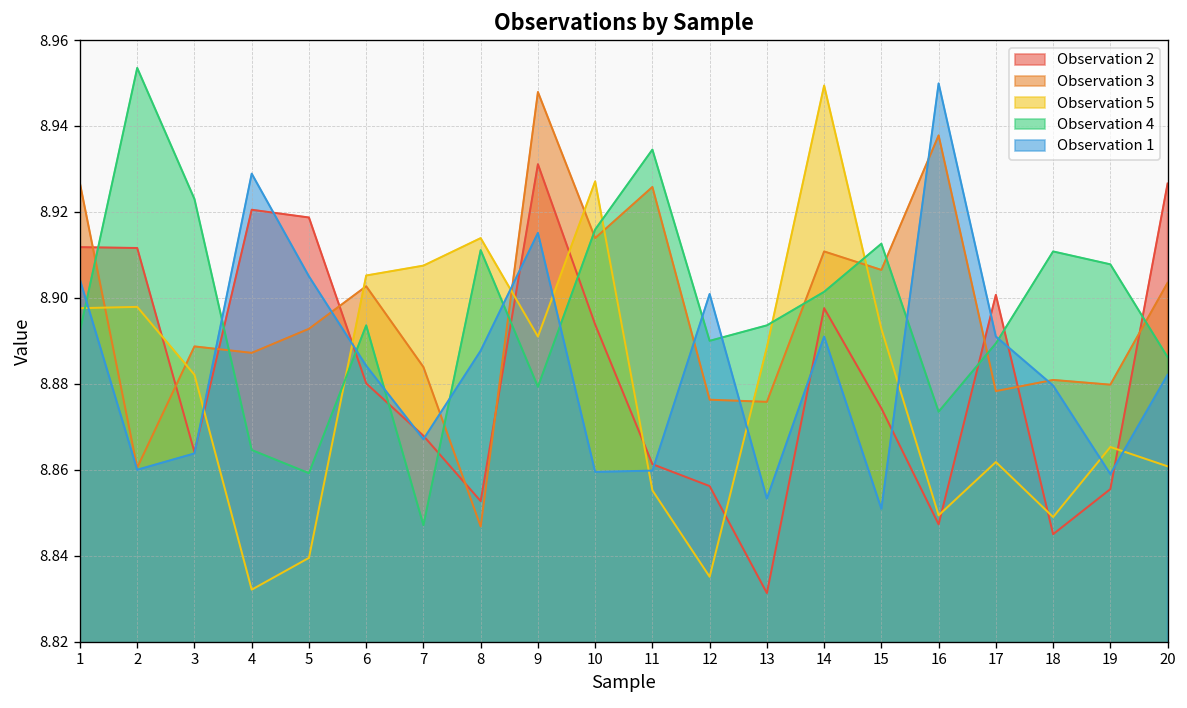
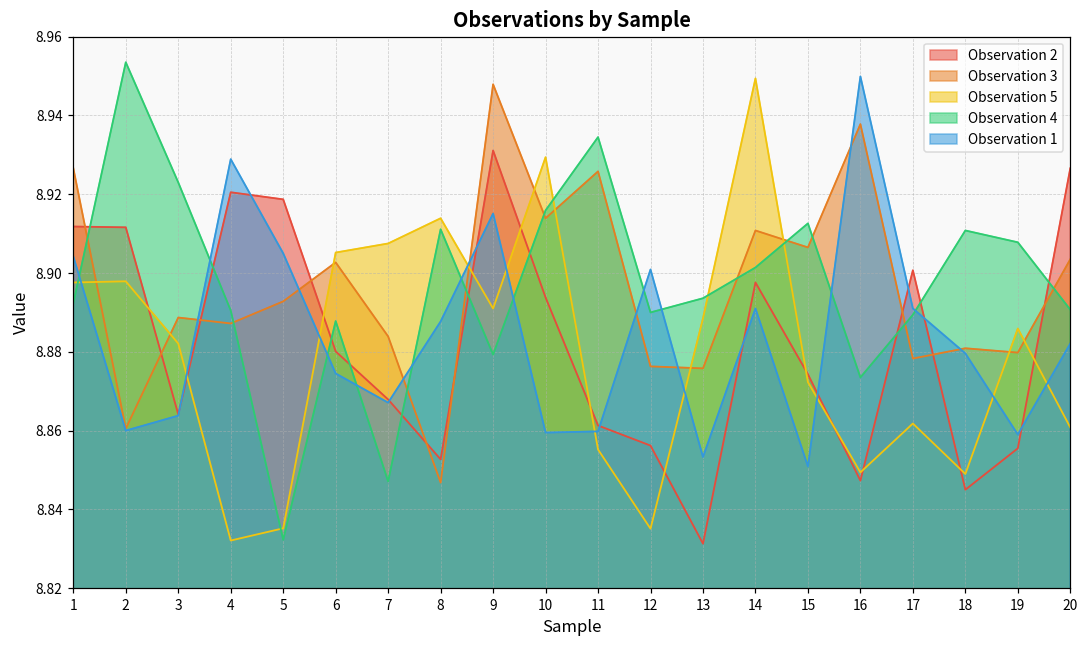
  {
    "Observation 5": {
      "1": 8.898,
      "2": 8.898,
      "3": 8.882,
      "4": 8.832,
-     "5": 8.840,
+     "5": 8.835,
      "6": 8.905,
      "7": 8.908,
      "8": 8.914,
      "9": 8.891,
-     "10": 8.927,
+     "10": 8.929,
      "11": 8.855,
      "12": 8.835,
      "13": 8.889,
      "14": 8.949,
-     "15": 8.893,
+     "15": 8.872,
      "16": 8.849,
      "17": 8.862,
      "18": 8.849,
-     "19": 8.865,
+     "19": 8.886,
      "20": 8.861
    },
    "Observation 4": {
      "1": 8.892,
      "2": 8.954,
      "3": 8.923,
-     "4": 8.865,
-     "5": 8.859,
-     "6": 8.894,
+     "4": 8.891,
+     "5": 8.832,
+     "6": 8.888,
      "7": 8.847,
      "8": 8.911,
      "9": 8.879,
      "10": 8.916,
      "11": 8.935,
      "12": 8.890,
      "13": 8.894,
      "14": 8.901,
      "15": 8.913,
      "16": 8.874,
      "17": 8.889,
      "18": 8.911,
      "19": 8.908,
-     "20": 8.886
+     "20": 8.891
    },
    "Observation 1": {
      "1": 8.904,
      "4": 8.929,
      "5": 8.905,
-     "6": 8.884,
+     "6": 8.875,
      "7": 8.867,
      "8": 8.888,
      "9": 8.915,
      "10": 8.860,
      "11": 8.860,
      "12": 8.901,
      "13": 8.853,
      "14": 8.891,
      "15": 8.851,
      "16": 8.950,
      "17": 8.891,
      "18": 8.880,
      "19": 8.859,
      "20": 8.882
    }
  }
